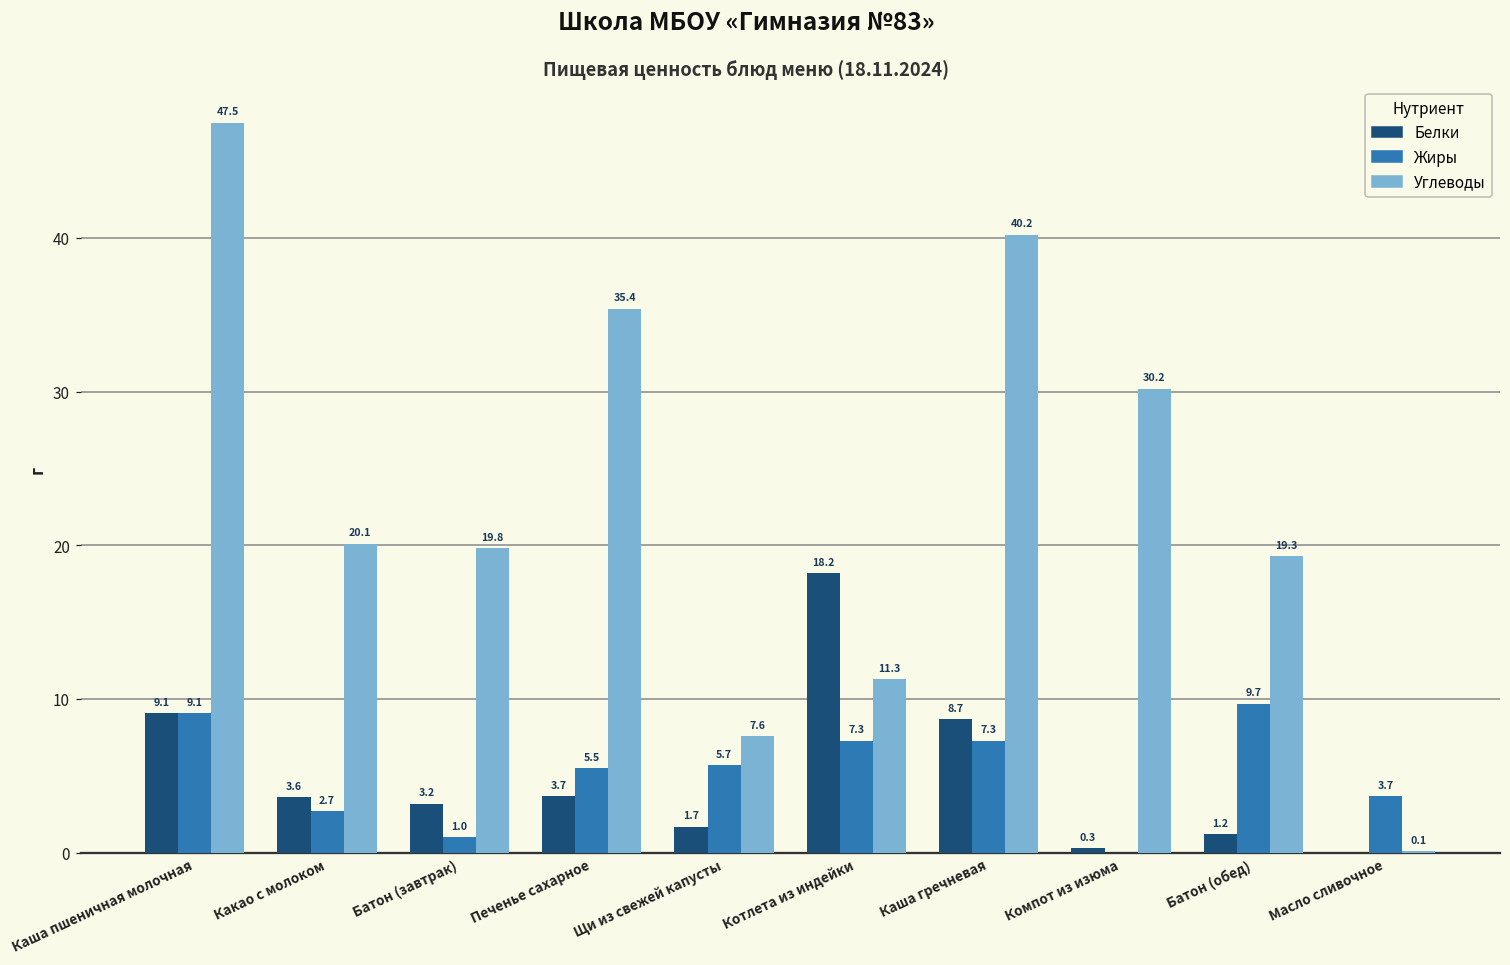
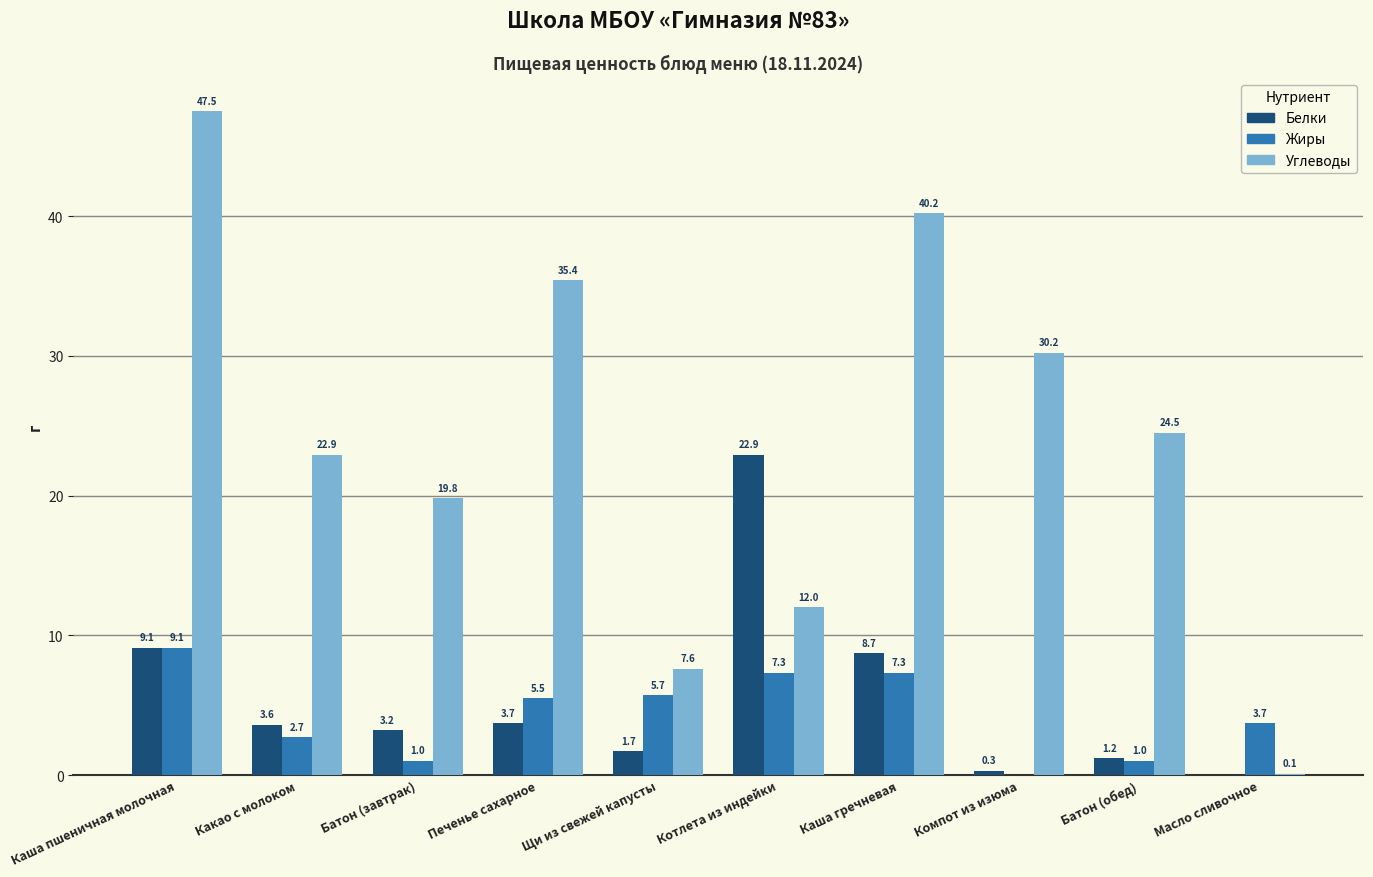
  {
    "Белки": {
      "Каша пшеничная молочная": 9.1,
      "Какао с молоком": 3.6,
      "Батон (завтрак)": 3.2,
      "Печенье сахарное": 3.7,
      "Щи из свежей капусты": 1.7,
-     "Котлета из индейки": 18.2,
+     "Котлета из индейки": 22.9,
      "Каша гречневая": 8.7,
      "Компот из изюма": 0.3,
      "Батон (обед)": 1.2
    },
    "Жиры": {
      "Каша пшеничная молочная": 9.1,
      "Какао с молоком": 2.7,
      "Батон (завтрак)": 1.0,
      "Печенье сахарное": 5.5,
      "Щи из свежей капусты": 5.7,
      "Котлета из индейки": 7.3,
      "Каша гречневая": 7.3,
-     "Батон (обед)": 9.7,
+     "Батон (обед)": 1.0,
      "Масло сливочное": 3.7
    },
    "Углеводы": {
      "Каша пшеничная молочная": 47.5,
-     "Какао с молоком": 20.1,
+     "Какао с молоком": 22.9,
      "Батон (завтрак)": 19.8,
      "Печенье сахарное": 35.4,
      "Щи из свежей капусты": 7.6,
-     "Котлета из индейки": 11.3,
+     "Котлета из индейки": 12.0,
      "Каша гречневая": 40.2,
      "Компот из изюма": 30.2,
-     "Батон (обед)": 19.3,
+     "Батон (обед)": 24.5,
      "Масло сливочное": 0.1
    }
  }
